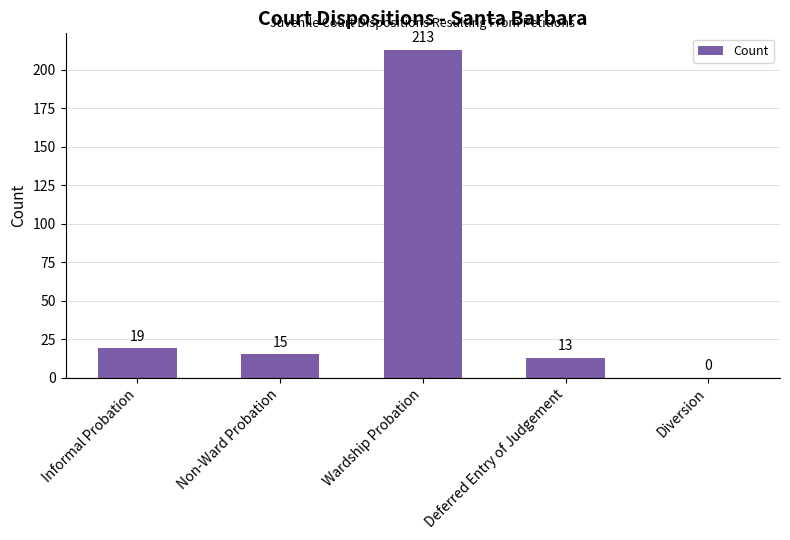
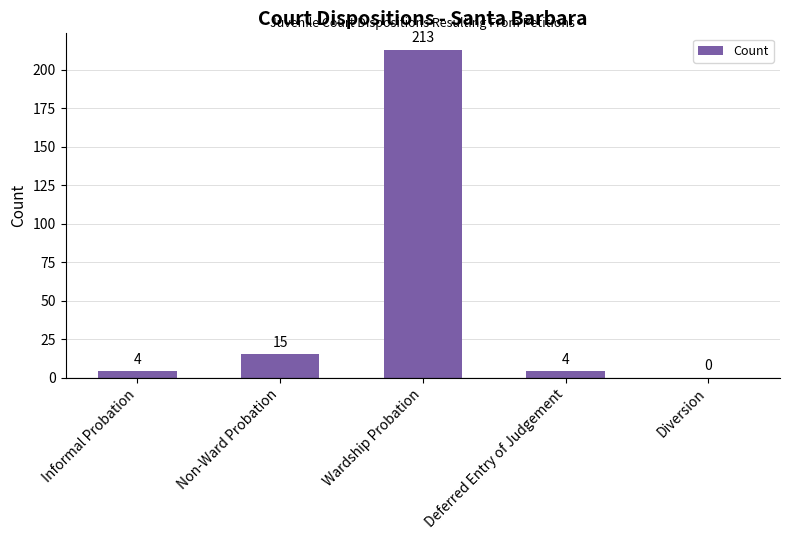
  {
-   "Informal Probation": 19,
+   "Informal Probation": 4,
    "Non-Ward Probation": 15,
    "Wardship Probation": 213,
-   "Deferred Entry of Judgement": 13,
+   "Deferred Entry of Judgement": 4,
    "Diversion": 0
  }
